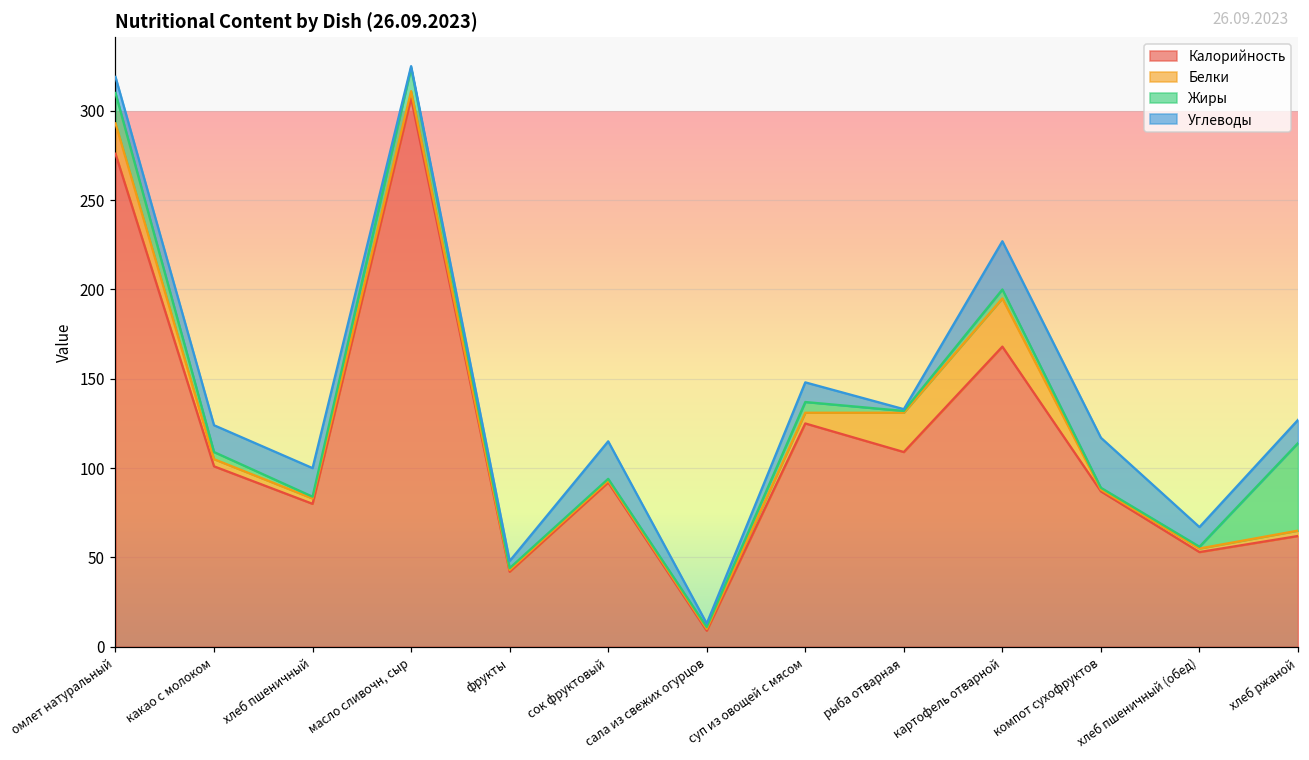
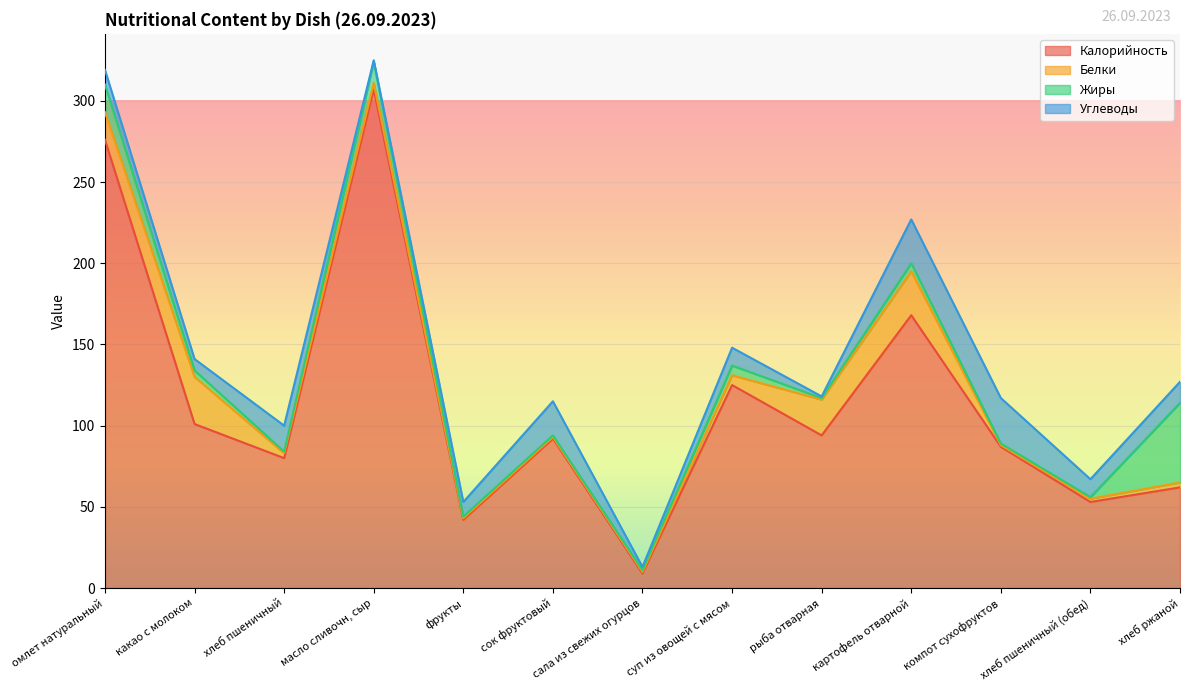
  {
    "Калорийность": {
      "омлет натуральный": 276,
      "какао с молоком": 101,
      "хлеб пшеничный": 80,
      "масло сливочн, сыр": 307,
      "суп из овощей с мясом": 125,
-     "рыба отварная": 109,
+     "рыба отварная": 94,
      "картофель отварной": 168,
      "хлеб пшеничный (обед)": 53,
      "хлеб ржаной": 62
    },
    "Белки": {
      "омлет натуральный": 17,
-     "какао с молоком": 4,
+     "какао с молоком": 29,
      "масло сливочн, сыр": 4,
      "суп из овощей с мясом": 6,
      "картофель отварной": 27,
      "хлеб ржаной": 3
    },
    "Жиры": {
      "омлет натуральный": 17,
      "какао с молоком": 4,
      "суп из овощей с мясом": 6,
      "картофель отварной": 5,
      "хлеб ржаной": 49
    },
    "Углеводы": {
      "омлет натуральный": 9,
-     "какао с молоком": 15,
+     "какао с молоком": 7,
      "хлеб пшеничный": 16,
-     "фрукты": 4,
+     "фрукты": 9,
      "сок фруктовый": 21,
      "сала из свежих огурцов": 2,
      "суп из овощей с мясом": 11,
      "картофель отварной": 27,
      "компот сухофруктов": 28,
      "хлеб пшеничный (обед)": 11,
      "хлеб ржаной": 13
    }
  }
